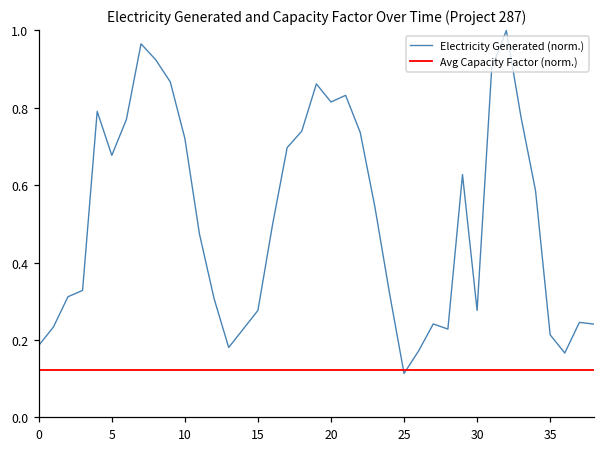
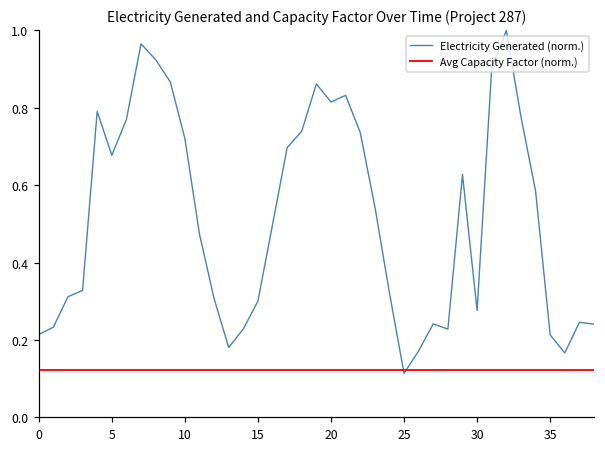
  {
-   "0": 0.19,
+   "0": 0.21,
    "5": 0.68,
    "10": 0.72,
-   "15": 0.28,
+   "15": 0.30,
    "20": 0.82,
    "25": 0.11,
    "30": 0.28,
    "35": 0.21
  }
